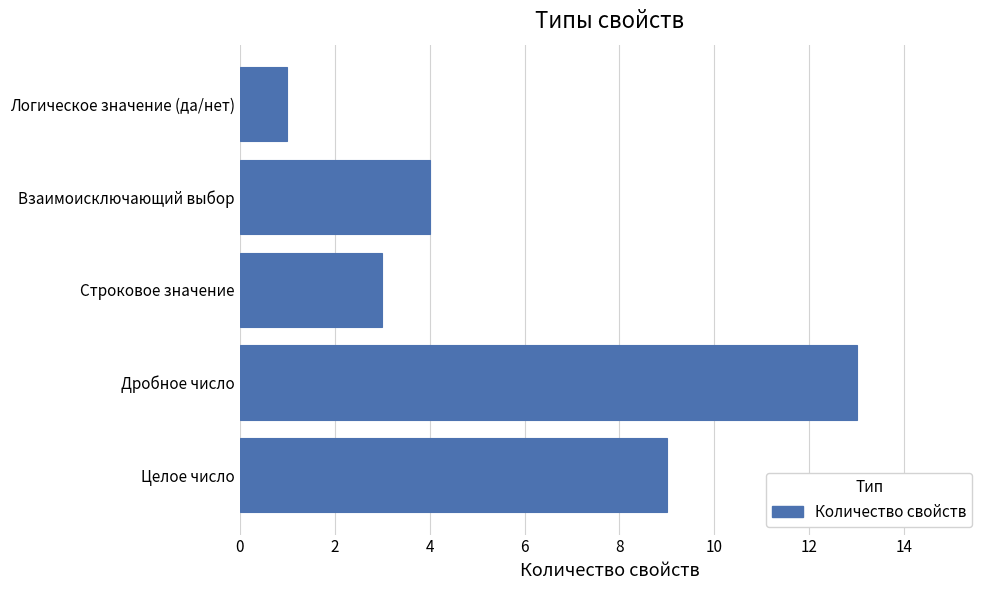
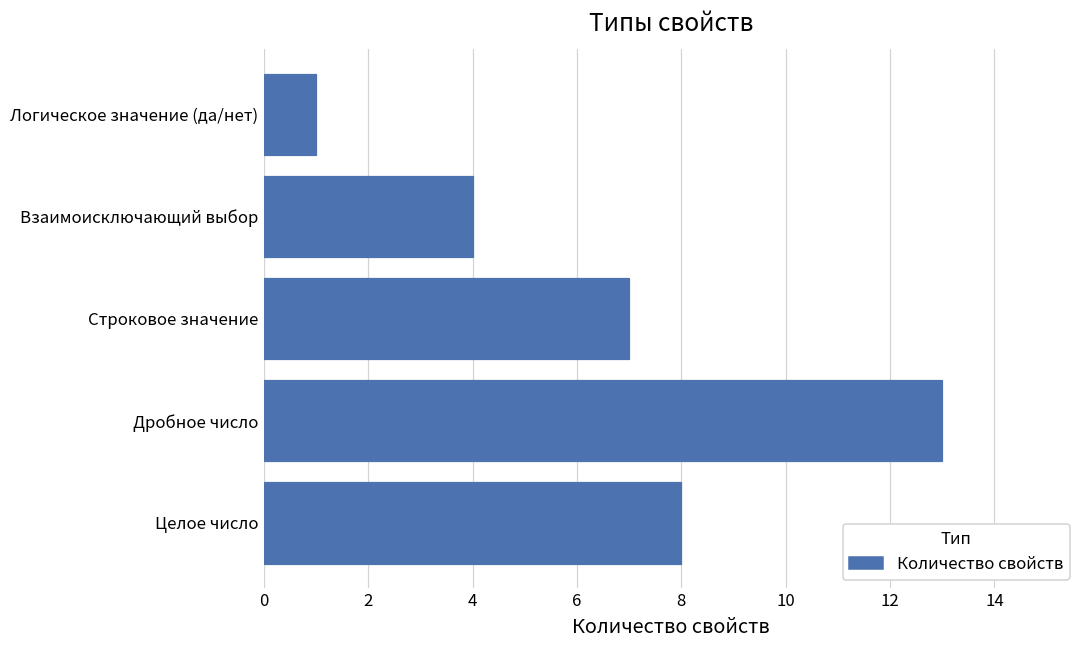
  {
    "Логическое значение (да/нет)": 1,
    "Взаимоисключающий выбор": 4,
-   "Строковое значение": 3,
+   "Строковое значение": 7,
    "Дробное число": 13,
-   "Целое число": 9
+   "Целое число": 8
  }
